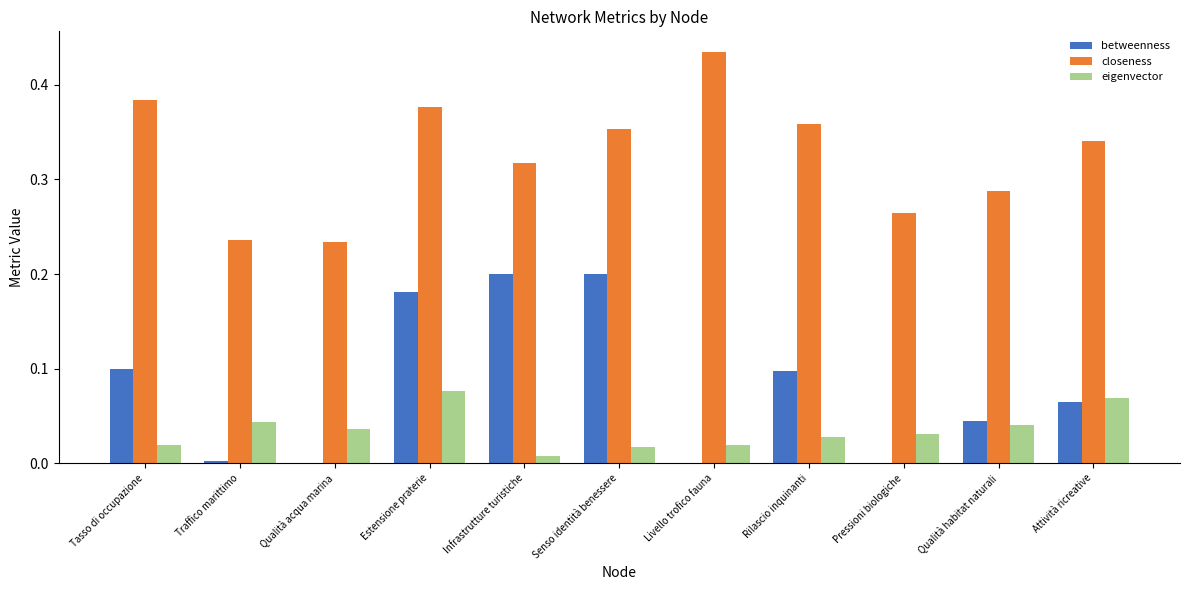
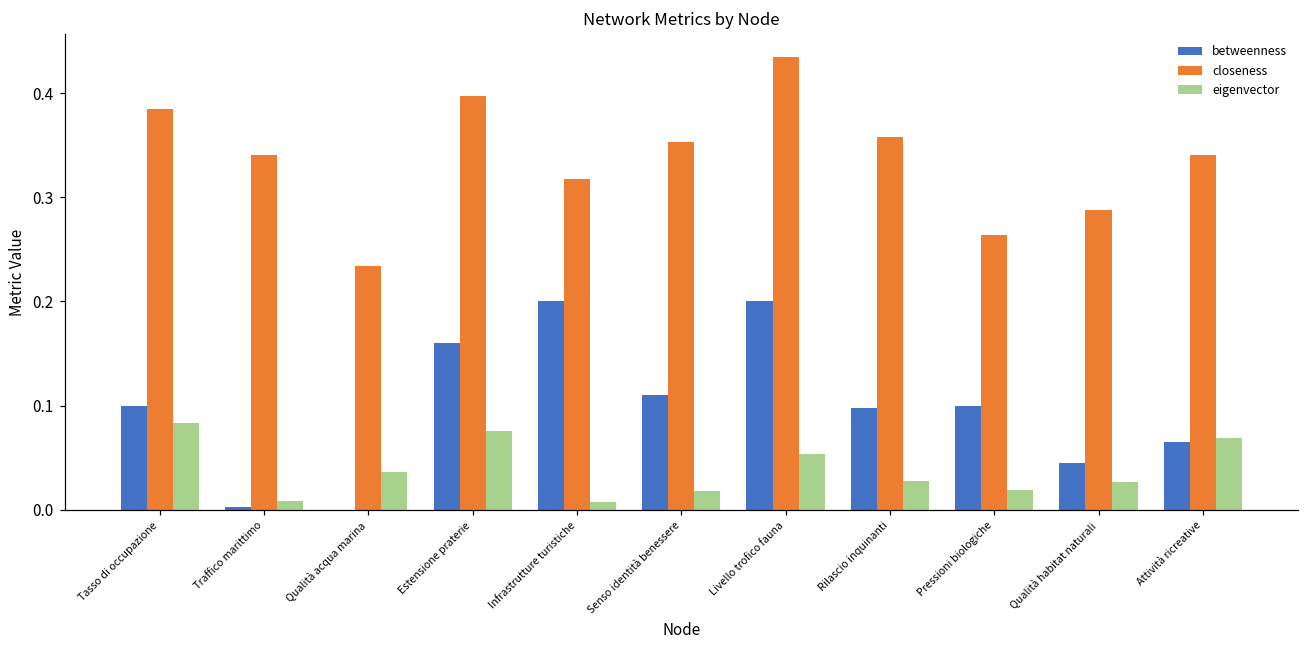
  {
    "betweenness": {
      "Tasso di occupazione": 0.10,
      "Traffico marittimo": 0.00,
      "Qualità acqua marina": 0.00,
-     "Estensione praterie": 0.18,
+     "Estensione praterie": 0.16,
      "Infrastrutture turistiche": 0.20,
-     "Senso identità benessere": 0.20,
-     "Livello trofico fauna": 0.0,
+     "Senso identità benessere": 0.11,
+     "Livello trofico fauna": 0.2,
      "Rilascio inquinanti": 0.10,
-     "Pressioni biologiche": 0.0,
+     "Pressioni biologiche": 0.1,
      "Qualità habitat naturali": 0.04,
      "Attività ricreative": 0.06
    },
    "closeness": {
      "Tasso di occupazione": 0.38,
-     "Traffico marittimo": 0.24,
+     "Traffico marittimo": 0.34,
      "Qualità acqua marina": 0.23,
-     "Estensione praterie": 0.38,
+     "Estensione praterie": 0.40,
      "Infrastrutture turistiche": 0.32,
      "Senso identità benessere": 0.35,
      "Livello trofico fauna": 0.43,
      "Rilascio inquinanti": 0.36,
      "Pressioni biologiche": 0.26,
      "Qualità habitat naturali": 0.29,
      "Attività ricreative": 0.34
    },
    "eigenvector": {
-     "Tasso di occupazione": 0.02,
-     "Traffico marittimo": 0.04,
+     "Tasso di occupazione": 0.08,
+     "Traffico marittimo": 0.01,
      "Qualità acqua marina": 0.04,
      "Estensione praterie": 0.08,
      "Infrastrutture turistiche": 0.01,
      "Senso identità benessere": 0.02,
-     "Livello trofico fauna": 0.02,
+     "Livello trofico fauna": 0.05,
      "Rilascio inquinanti": 0.03,
-     "Pressioni biologiche": 0.03,
-     "Qualità habitat naturali": 0.04,
+     "Pressioni biologiche": 0.02,
+     "Qualità habitat naturali": 0.03,
      "Attività ricreative": 0.07
    }
  }
